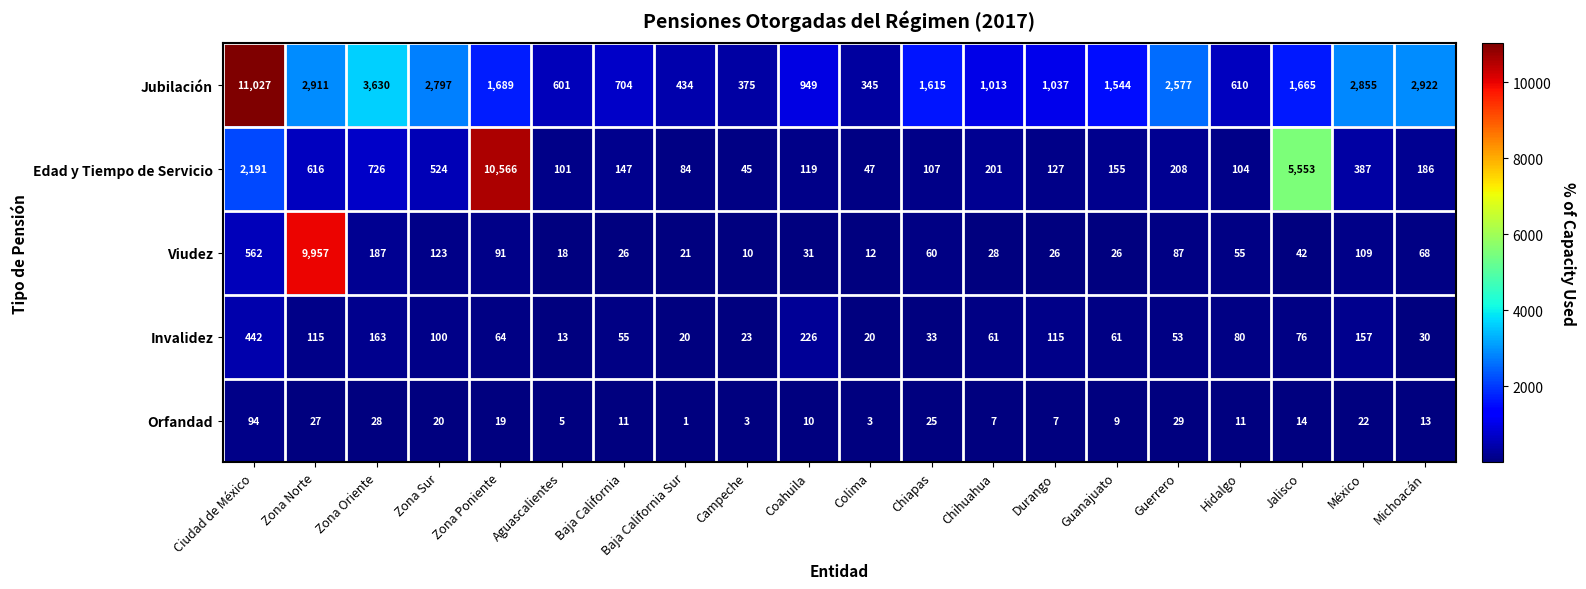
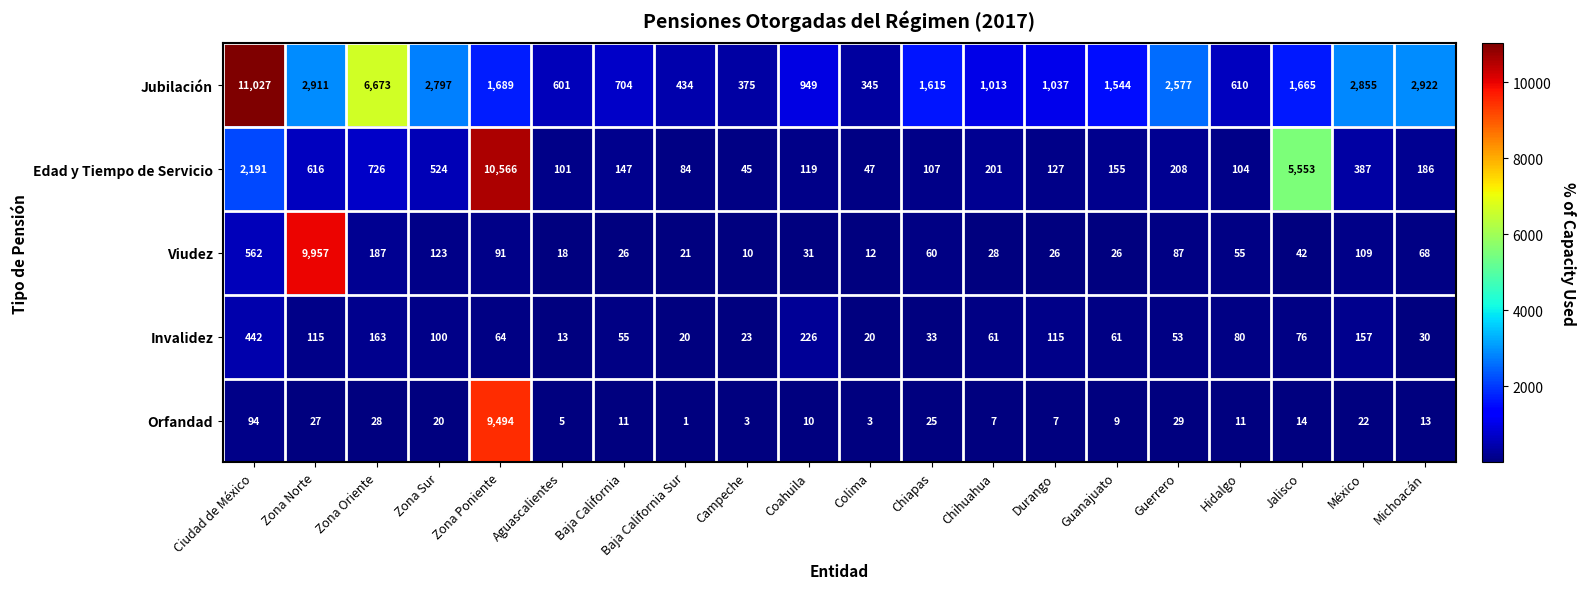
  {
    "Jubilación": {
      "Ciudad de México": "11,027",
      "Zona Norte": "2,911",
-     "Zona Oriente": "3,630",
+     "Zona Oriente": "6,673",
      "Zona Sur": "2,797",
      "Zona Poniente": "1,689",
      "Aguascalientes": "601",
      "Baja California": "704",
      "Baja California Sur": "434",
      "Campeche": "375",
      "Coahuila": "949",
      "Colima": "345",
      "Chiapas": "1,615",
      "Chihuahua": "1,013",
      "Durango": "1,037",
      "Guanajuato": "1,544",
      "Guerrero": "2,577",
      "Hidalgo": "610",
      "Jalisco": "1,665",
      "México": "2,855",
      "Michoacán": "2,922"
    },
    "Edad y Tiempo de Servicio": {
      "Ciudad de México": "2,191",
      "Zona Norte": "616",
      "Zona Oriente": "726",
      "Zona Sur": "524",
      "Zona Poniente": "10,566",
      "Aguascalientes": "101",
      "Baja California": "147",
      "Baja California Sur": "84",
      "Campeche": "45",
      "Coahuila": "119",
      "Colima": "47",
      "Chiapas": "107",
      "Chihuahua": "201",
      "Durango": "127",
      "Guanajuato": "155",
      "Guerrero": "208",
      "Hidalgo": "104",
      "Jalisco": "5,553",
      "México": "387",
      "Michoacán": "186"
    },
    "Viudez": {
      "Ciudad de México": "562",
      "Zona Norte": "9,957",
      "Zona Oriente": "187",
      "Zona Sur": "123",
      "Zona Poniente": "91",
      "Aguascalientes": "18",
      "Baja California": "26",
      "Baja California Sur": "21",
      "Campeche": "10",
      "Coahuila": "31",
      "Colima": "12",
      "Chiapas": "60",
      "Chihuahua": "28",
      "Durango": "26",
      "Guanajuato": "26",
      "Guerrero": "87",
      "Hidalgo": "55",
      "Jalisco": "42",
      "México": "109",
      "Michoacán": "68"
    },
    "Invalidez": {
      "Ciudad de México": "442",
      "Zona Norte": "115",
      "Zona Oriente": "163",
      "Zona Sur": "100",
      "Zona Poniente": "64",
      "Aguascalientes": "13",
      "Baja California": "55",
      "Baja California Sur": "20",
      "Campeche": "23",
      "Coahuila": "226",
      "Colima": "20",
      "Chiapas": "33",
      "Chihuahua": "61",
      "Durango": "115",
      "Guanajuato": "61",
      "Guerrero": "53",
      "Hidalgo": "80",
      "Jalisco": "76",
      "México": "157",
      "Michoacán": "30"
    },
    "Orfandad": {
      "Ciudad de México": "94",
      "Zona Norte": "27",
      "Zona Oriente": "28",
      "Zona Sur": "20",
-     "Zona Poniente": "19",
+     "Zona Poniente": "9,494",
      "Aguascalientes": "5",
      "Baja California": "11",
      "Baja California Sur": "1",
      "Campeche": "3",
      "Coahuila": "10",
      "Colima": "3",
      "Chiapas": "25",
      "Chihuahua": "7",
      "Durango": "7",
      "Guanajuato": "9",
      "Guerrero": "29",
      "Hidalgo": "11",
      "Jalisco": "14",
      "México": "22",
      "Michoacán": "13"
    }
  }
